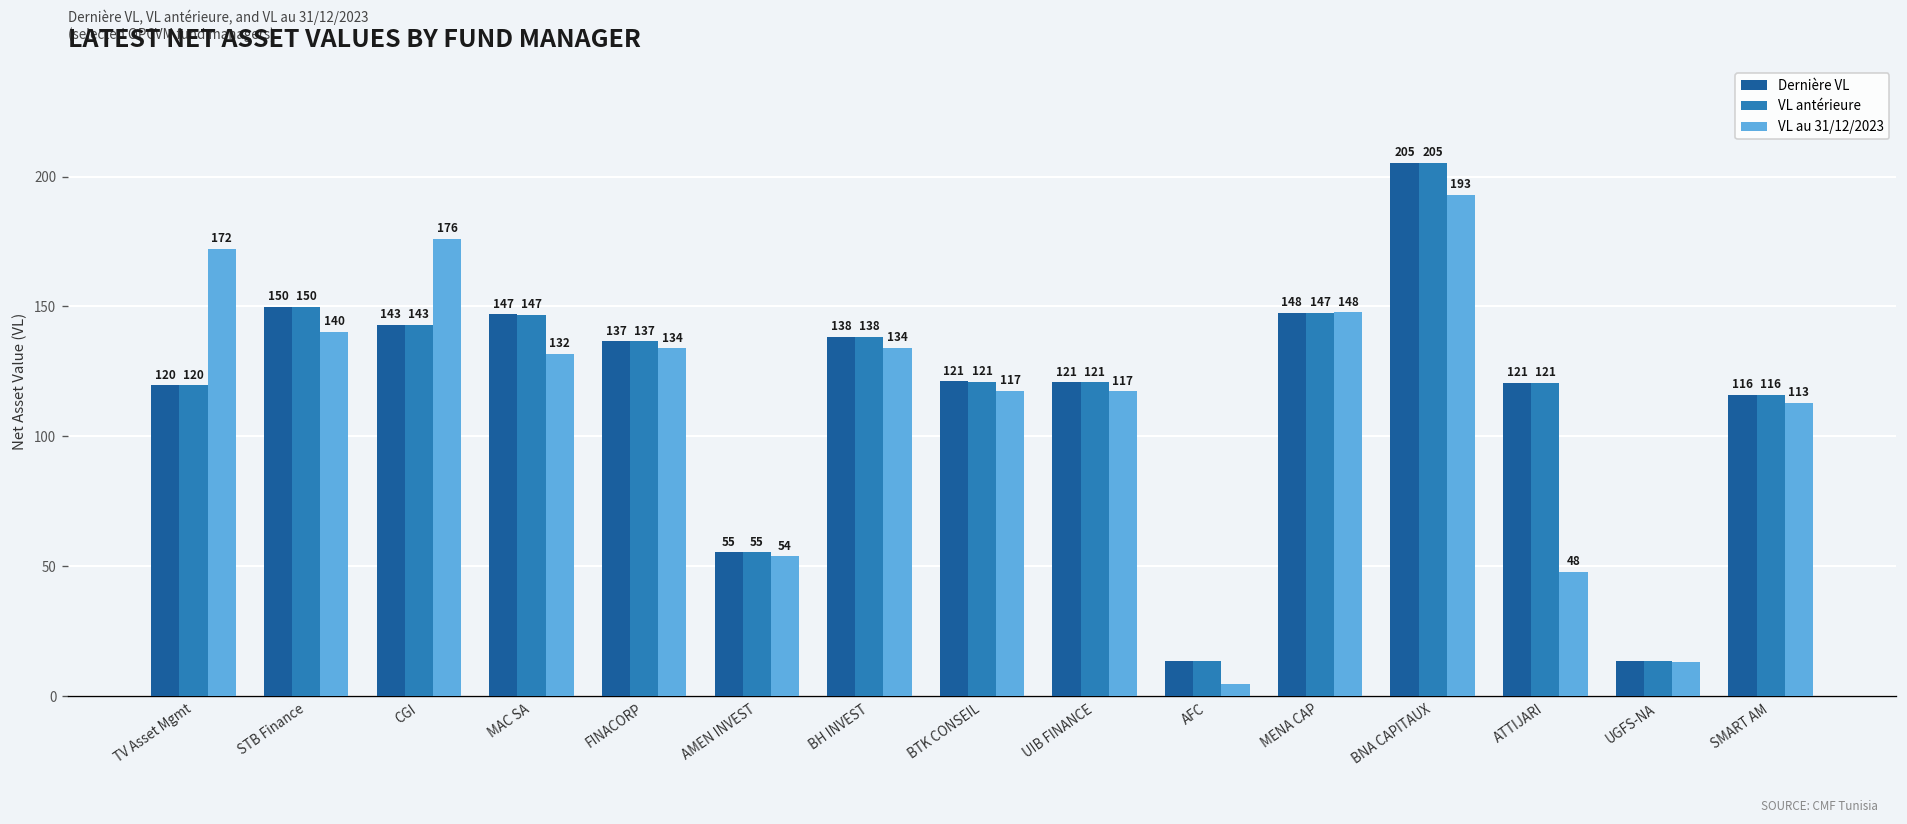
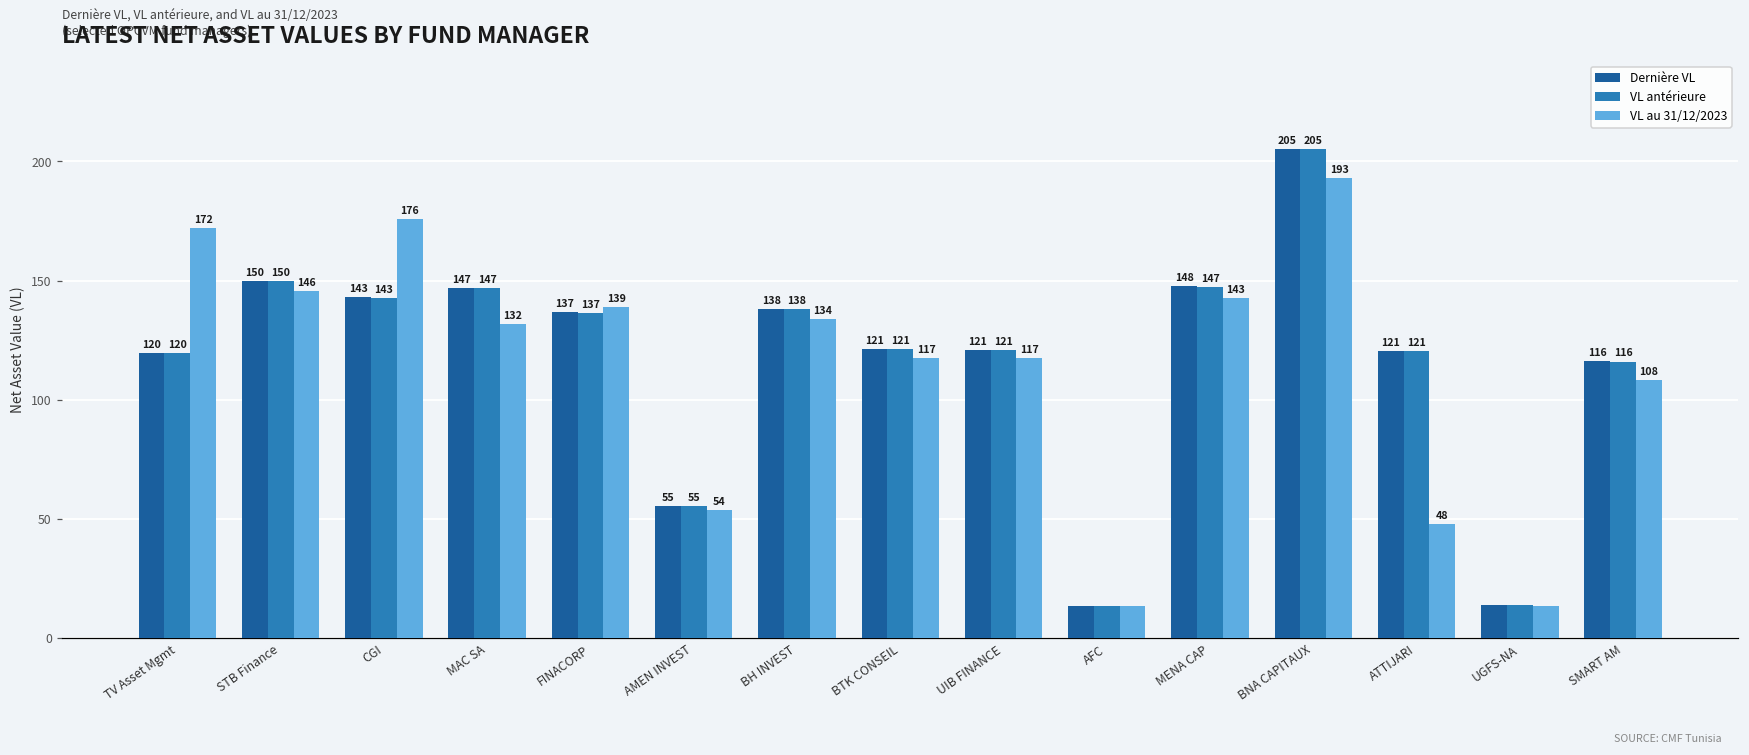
  {
    "VL au 31/12/2023": {
      "TV Asset Mgmt": 172,
-     "STB Finance": 140,
+     "STB Finance": 146,
      "CGI": 176,
      "MAC SA": 132,
-     "FINACORP": 134,
+     "FINACORP": 139,
      "AMEN INVEST": 54,
      "BH INVEST": 134,
      "BTK CONSEIL": 117,
      "UIB FINANCE": 117,
-     "AFC": 5,
-     "MENA CAP": 148,
+     "AFC": 13,
+     "MENA CAP": 143,
      "BNA CAPITAUX": 193,
      "ATTIJARI": 48,
-     "SMART AM": 113
+     "SMART AM": 108
    }
  }
